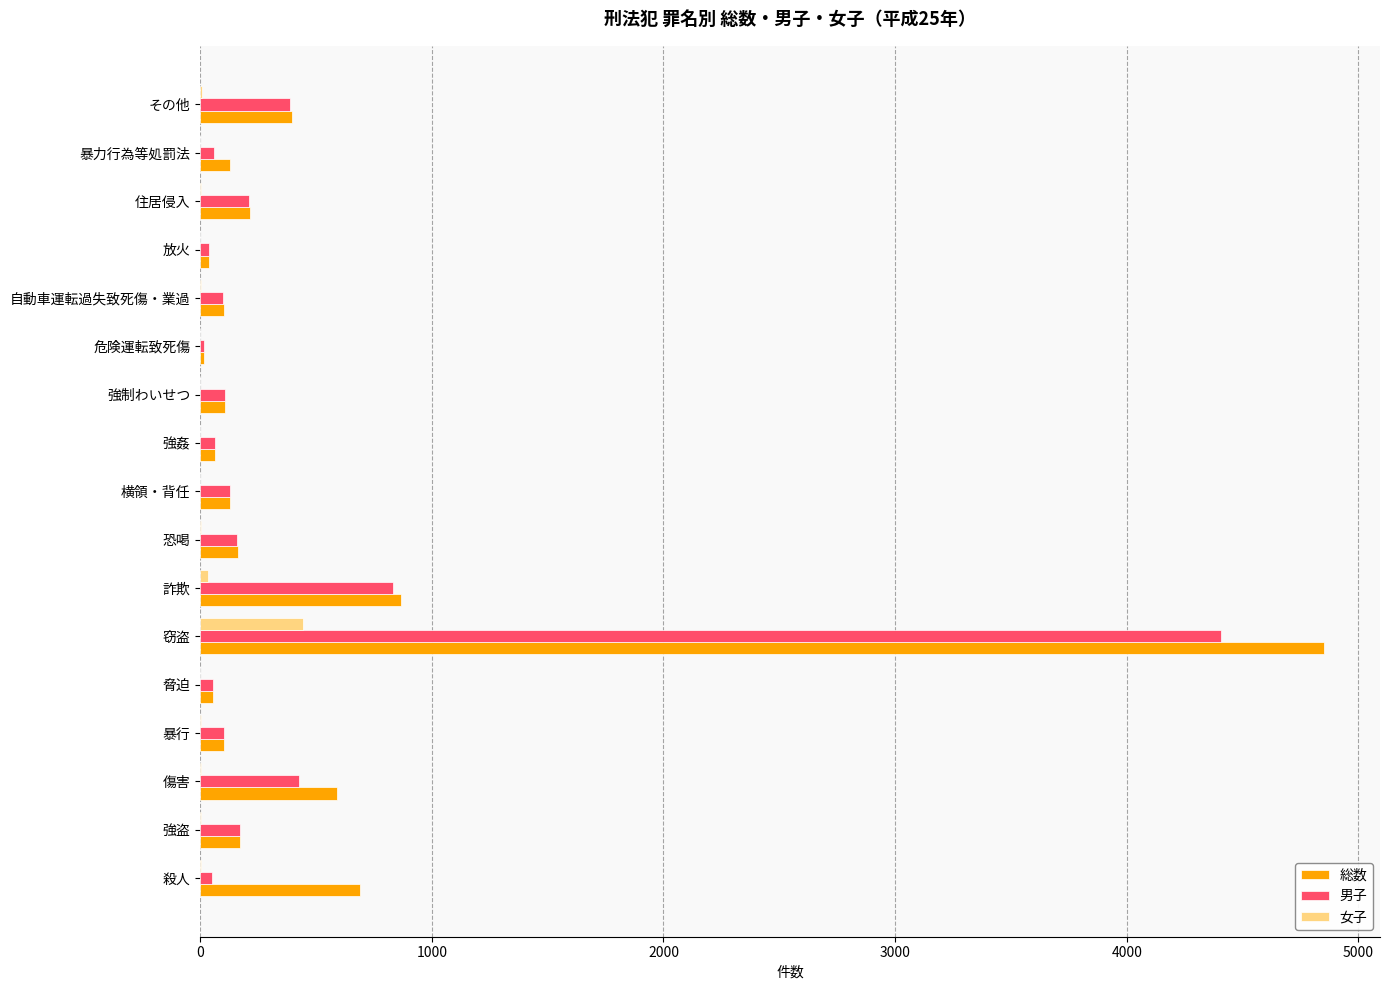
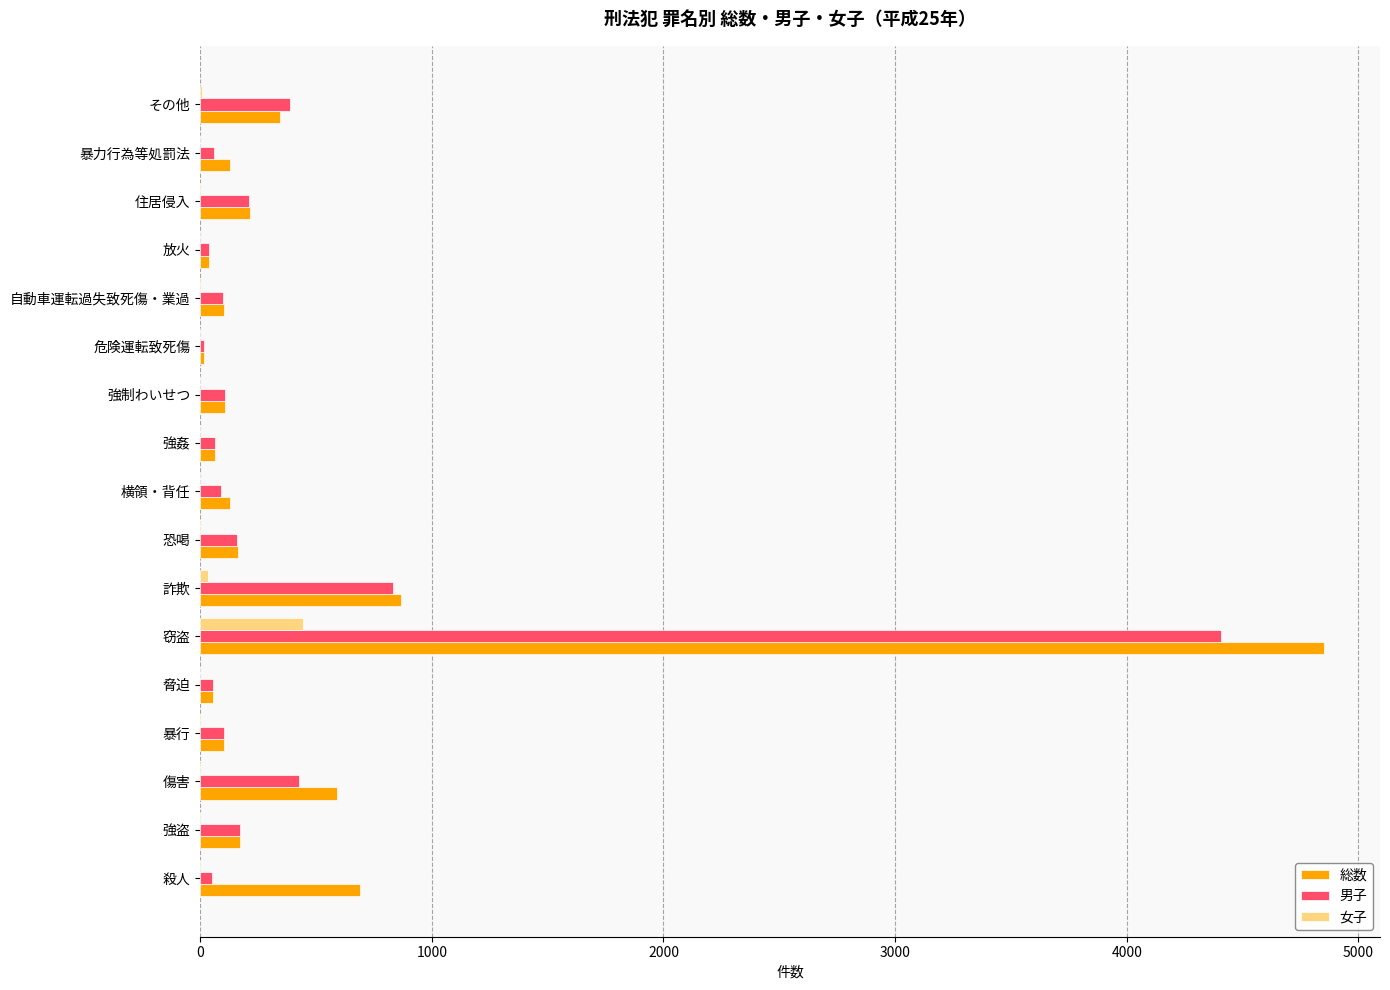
  {
    "総数": {
-     "その他": 400,
+     "その他": 340,
      "暴力行為等処罰法": 130,
      "住居侵入": 220,
      "放火": 40,
      "自動車運転過失致死傷・業過": 100,
      "危険運転致死傷": 20,
      "強制わいせつ": 110,
      "強姦": 60,
      "横領・背任": 130,
      "恐喝": 160,
      "詐欺": 870,
      "窃盗": 4850,
      "脅迫": 60,
      "暴行": 100,
      "傷害": 590,
      "強盗": 170,
      "殺人": 690
    },
    "男子": {
      "その他": 390,
      "暴力行為等処罰法": 60,
      "住居侵入": 210,
      "放火": 40,
      "自動車運転過失致死傷・業過": 100,
      "危険運転致死傷": 20,
      "強制わいせつ": 110,
      "強姦": 60,
-     "横領・背任": 130,
+     "横領・背任": 90,
      "恐喝": 160,
      "詐欺": 830,
      "窃盗": 4410,
      "脅迫": 60,
      "暴行": 100,
      "傷害": 430,
      "強盗": 170,
      "殺人": 50
    },
    "女子": {
      "暴力行為等処罰法": 0,
      "危険運転致死傷": 0,
      "強制わいせつ": 0,
      "強姦": 0,
      "詐欺": 30,
      "窃盗": 440,
      "脅迫": 0
    }
  }
